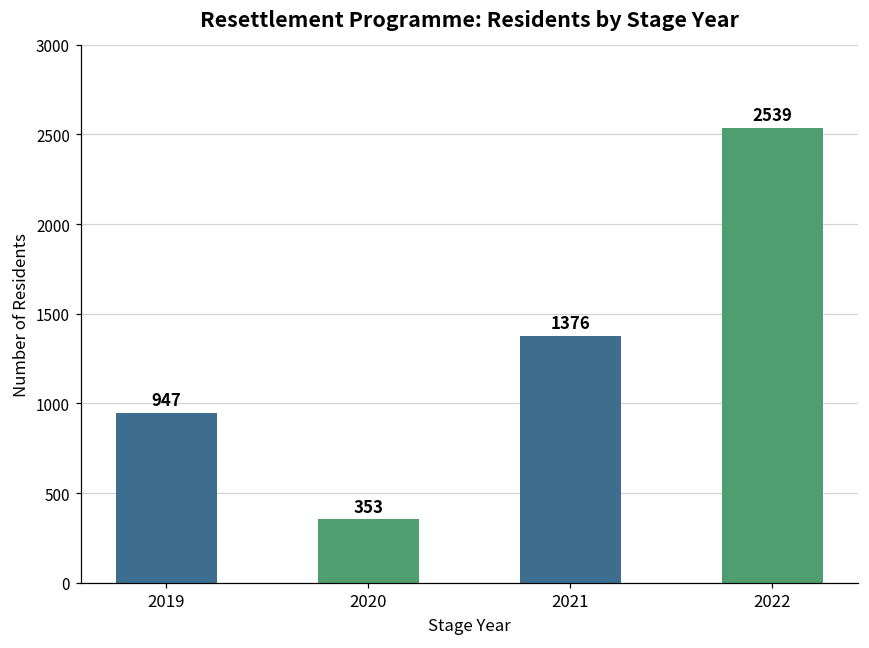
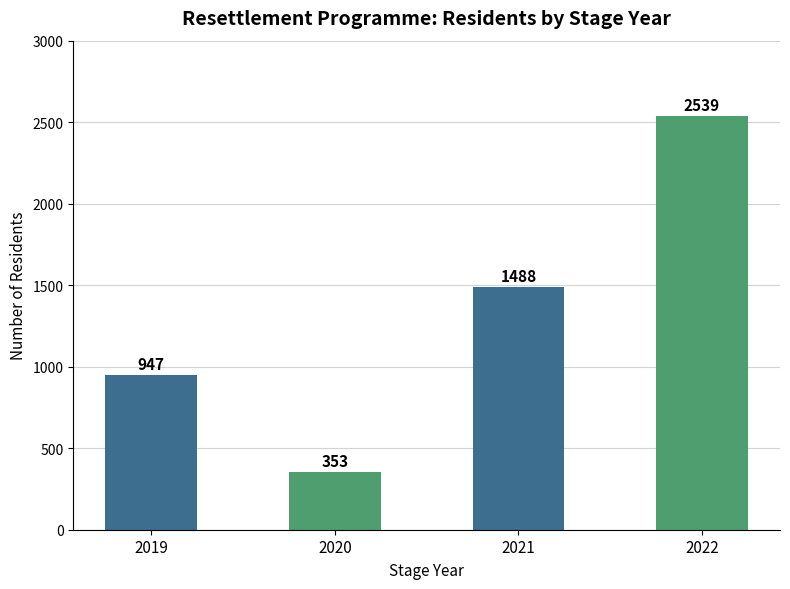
  {
    "2019": 947,
    "2020": 353,
-   "2021": 1376,
+   "2021": 1488,
    "2022": 2539
  }
